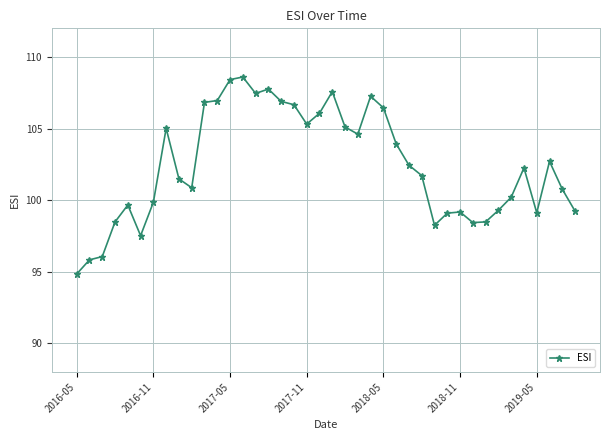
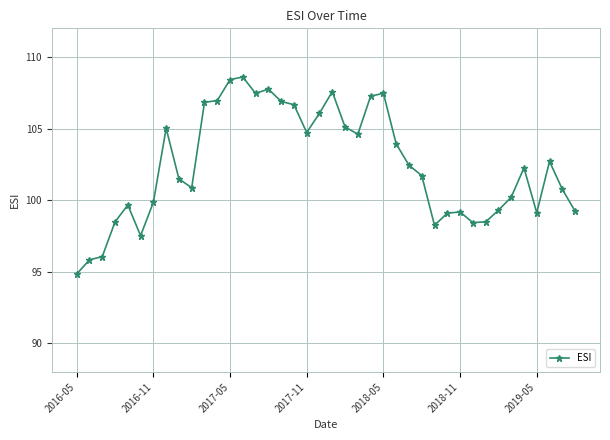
  {
    "2016-05": 94.8,
    "2016-11": 99.9,
    "2017-05": 108.4,
-   "2017-11": 105.3,
-   "2018-05": 106.4,
+   "2017-11": 104.7,
+   "2018-05": 107.5,
    "2018-11": 99.2,
    "2019-05": 99.1
  }
